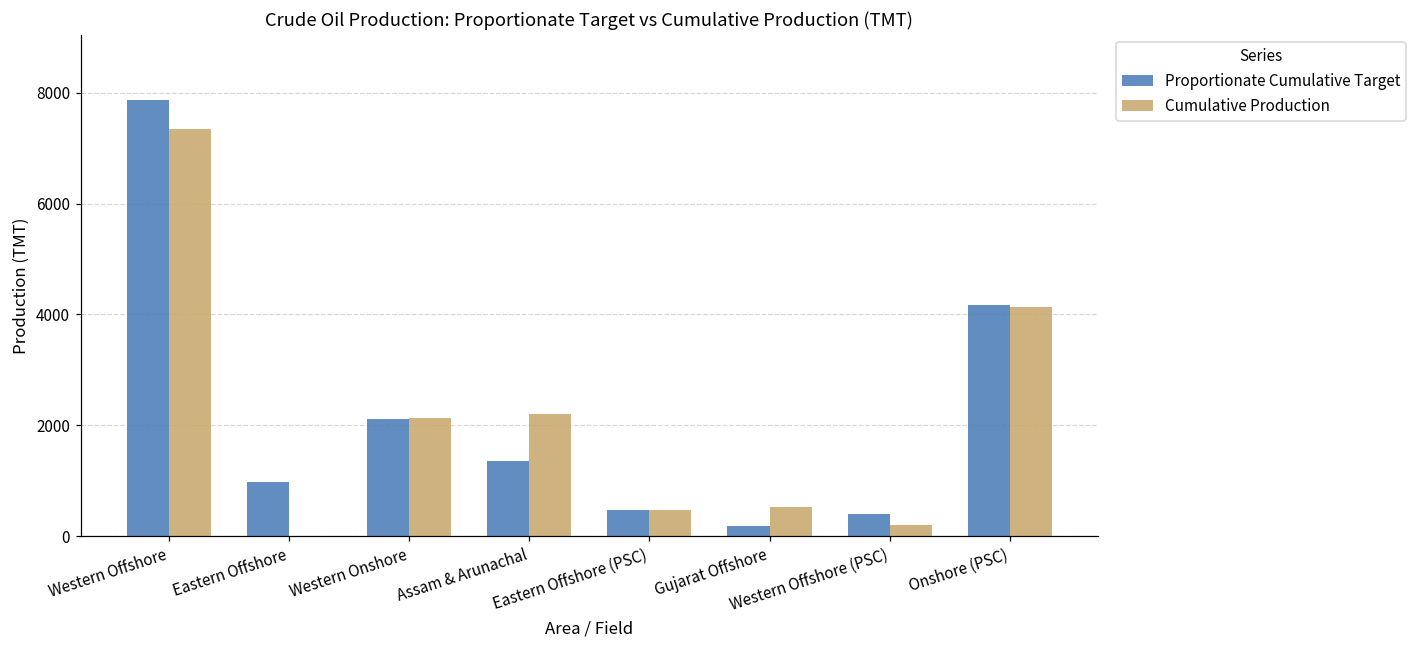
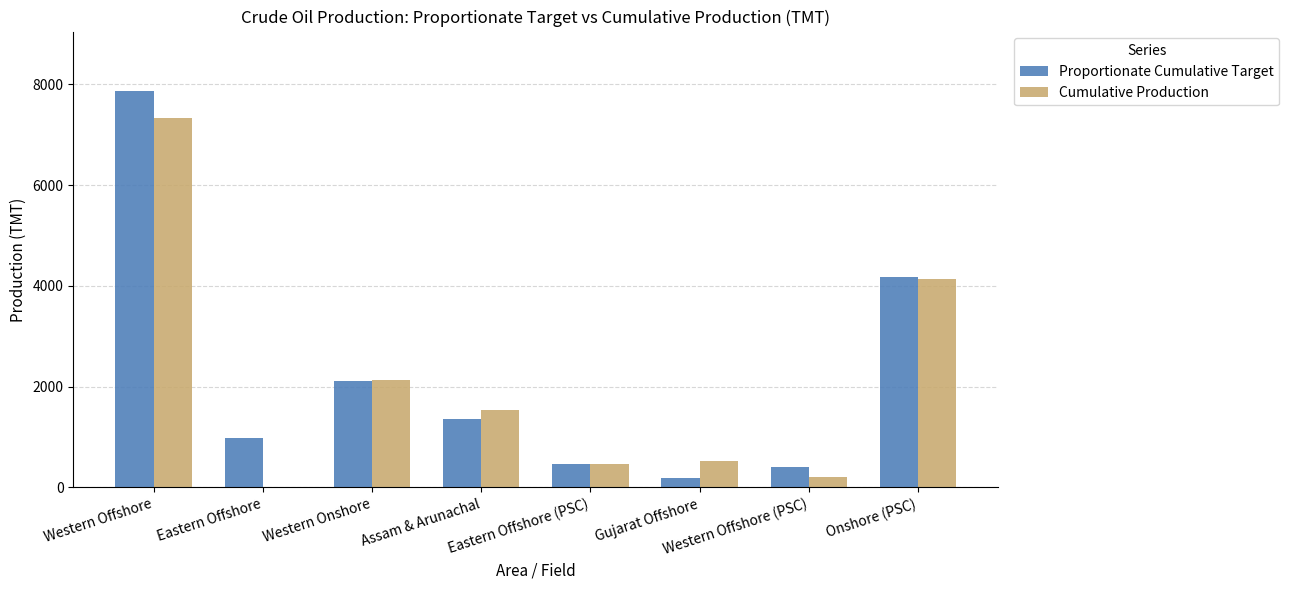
  {
    "Proportionate Cumulative Target": {
      "Western Offshore": 7900,
      "Eastern Offshore": 1000,
      "Western Onshore": 2100,
      "Assam & Arunachal": 1400,
      "Eastern Offshore (PSC)": 500,
      "Gujarat Offshore": 200,
      "Western Offshore (PSC)": 400,
      "Onshore (PSC)": 4200
    },
    "Cumulative Production": {
      "Western Offshore": 7300,
      "Western Onshore": 2100,
-     "Assam & Arunachal": 2200,
+     "Assam & Arunachal": 1500,
      "Eastern Offshore (PSC)": 500,
      "Gujarat Offshore": 500,
      "Western Offshore (PSC)": 200,
      "Onshore (PSC)": 4100
    }
  }
